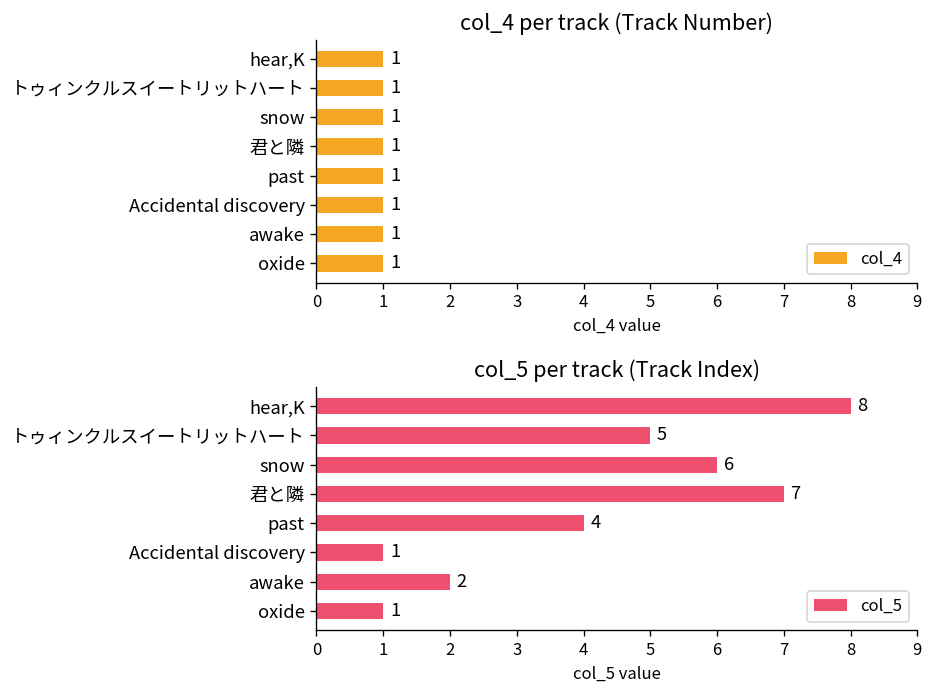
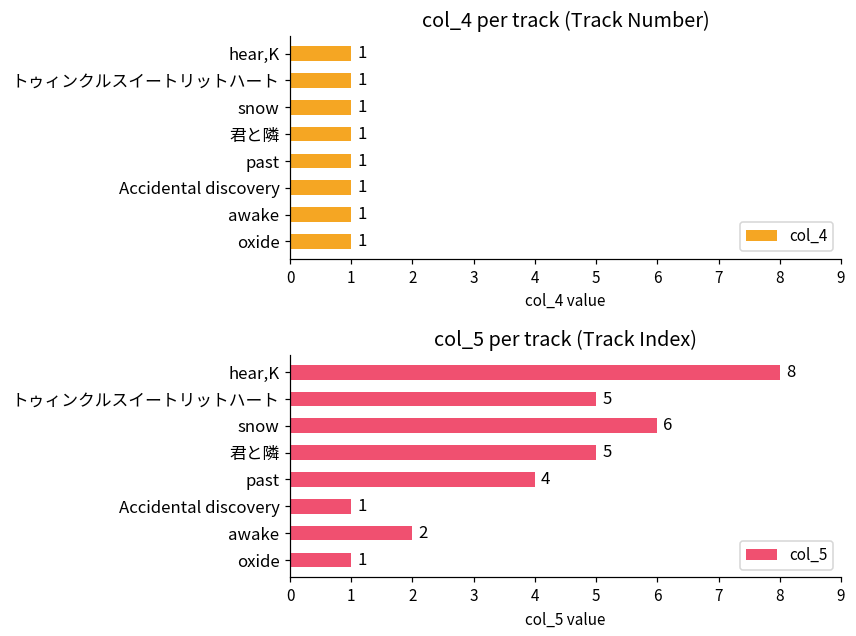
  {
    "col_4 per track (Track Number)": {
      "hear,K": 1,
      "トゥィンクルスイートリットハート": 1,
      "snow": 1,
      "君と隣": 1,
      "past": 1,
      "Accidental discovery": 1,
      "awake": 1,
      "oxide": 1
    },
    "col_5 per track (Track Index)": {
      "hear,K": 8,
      "トゥィンクルスイートリットハート": 5,
      "snow": 6,
-     "君と隣": 7,
+     "君と隣": 5,
      "past": 4,
      "Accidental discovery": 1,
      "awake": 2,
      "oxide": 1
    }
  }
